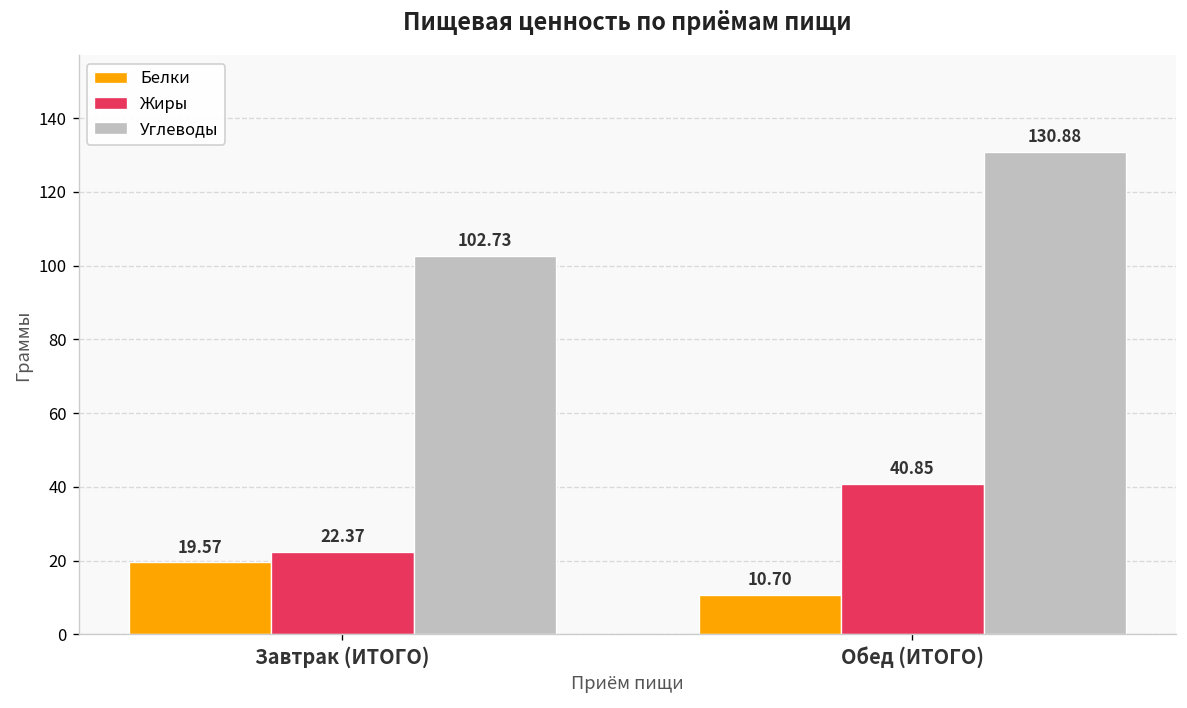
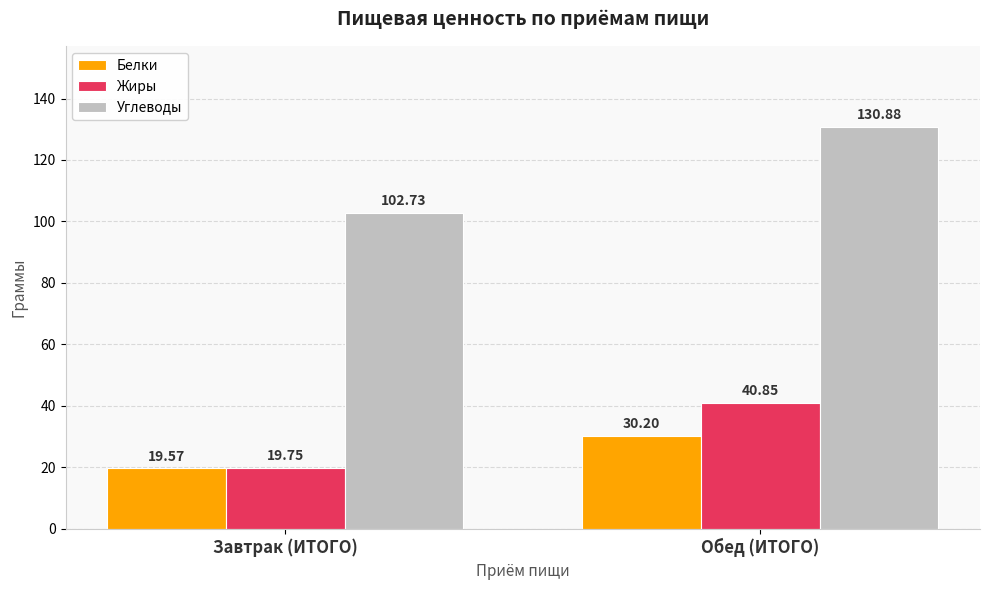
  {
    "Белки": {
      "Завтрак (ИТОГО)": 19.57,
-     "Обед (ИТОГО)": 10.70
+     "Обед (ИТОГО)": 30.20
    },
    "Жиры": {
-     "Завтрак (ИТОГО)": 22.37,
+     "Завтрак (ИТОГО)": 19.75,
      "Обед (ИТОГО)": 40.85
    },
    "Углеводы": {
      "Завтрак (ИТОГО)": 102.73,
      "Обед (ИТОГО)": 130.88
    }
  }
